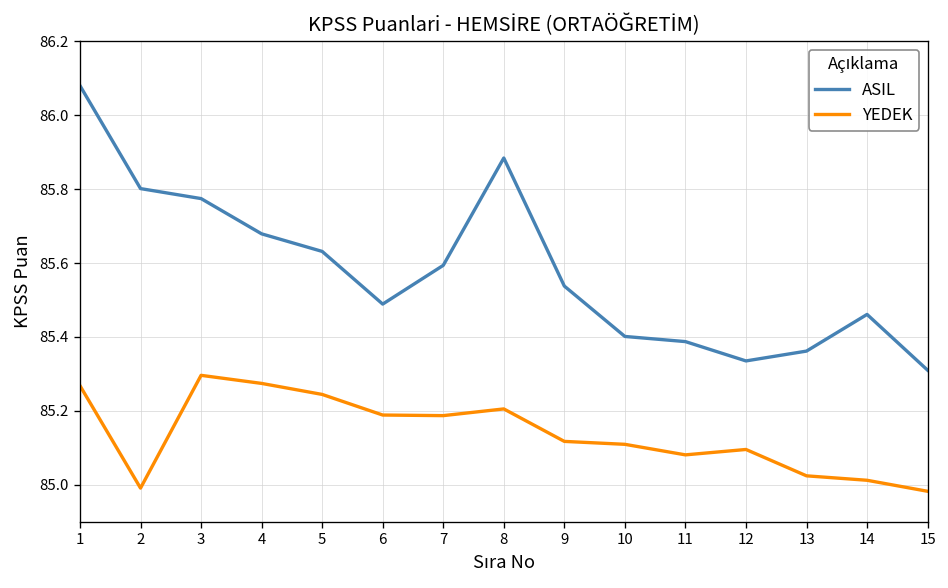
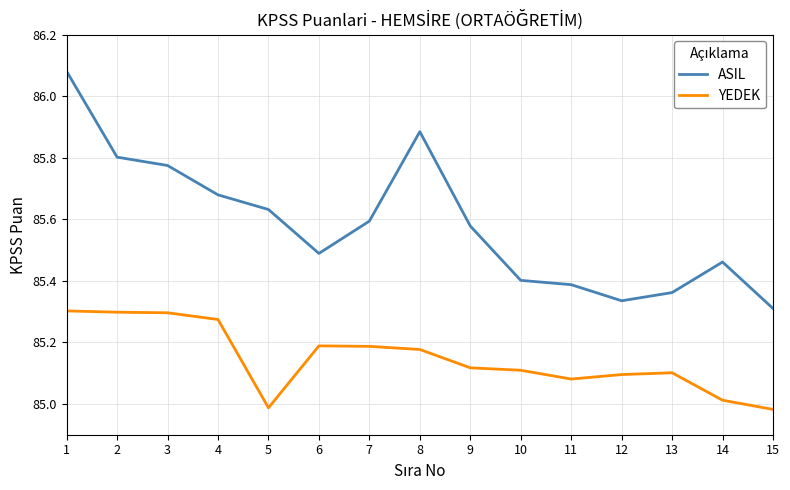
  {
    "ASIL": {
      "1": 86.08,
      "2": 85.80,
      "3": 85.77,
      "4": 85.68,
      "5": 85.63,
      "6": 85.49,
      "7": 85.59,
      "8": 85.88,
-     "9": 85.54,
+     "9": 85.58,
      "10": 85.40,
      "11": 85.39,
      "12": 85.34,
      "13": 85.36,
      "14": 85.46,
      "15": 85.31
    },
    "YEDEK": {
-     "1": 85.27,
-     "2": 84.99,
+     "1": 85.30,
+     "2": 85.30,
      "3": 85.30,
      "4": 85.27,
-     "5": 85.24,
+     "5": 84.99,
      "6": 85.19,
      "7": 85.19,
-     "8": 85.21,
+     "8": 85.18,
      "9": 85.12,
      "10": 85.11,
      "11": 85.08,
      "12": 85.10,
-     "13": 85.02,
+     "13": 85.10,
      "14": 85.01,
      "15": 84.98
    }
  }
